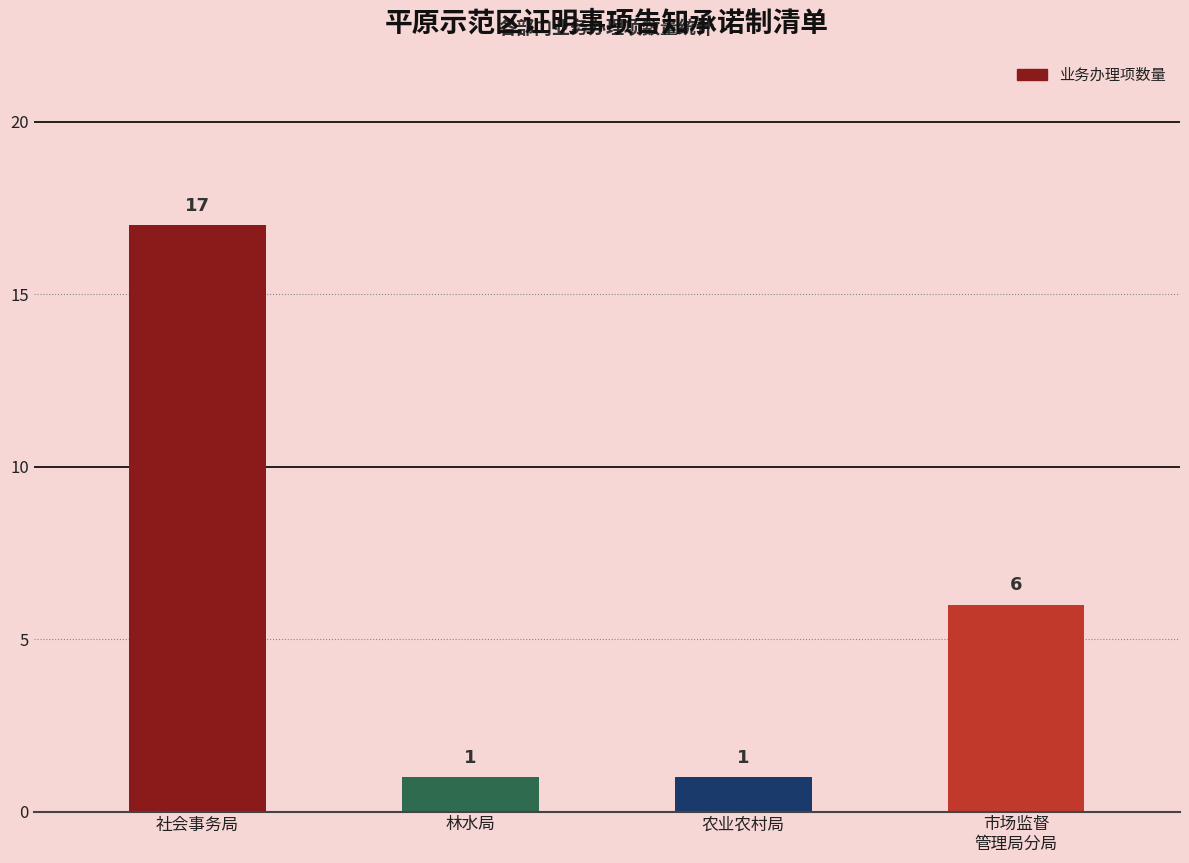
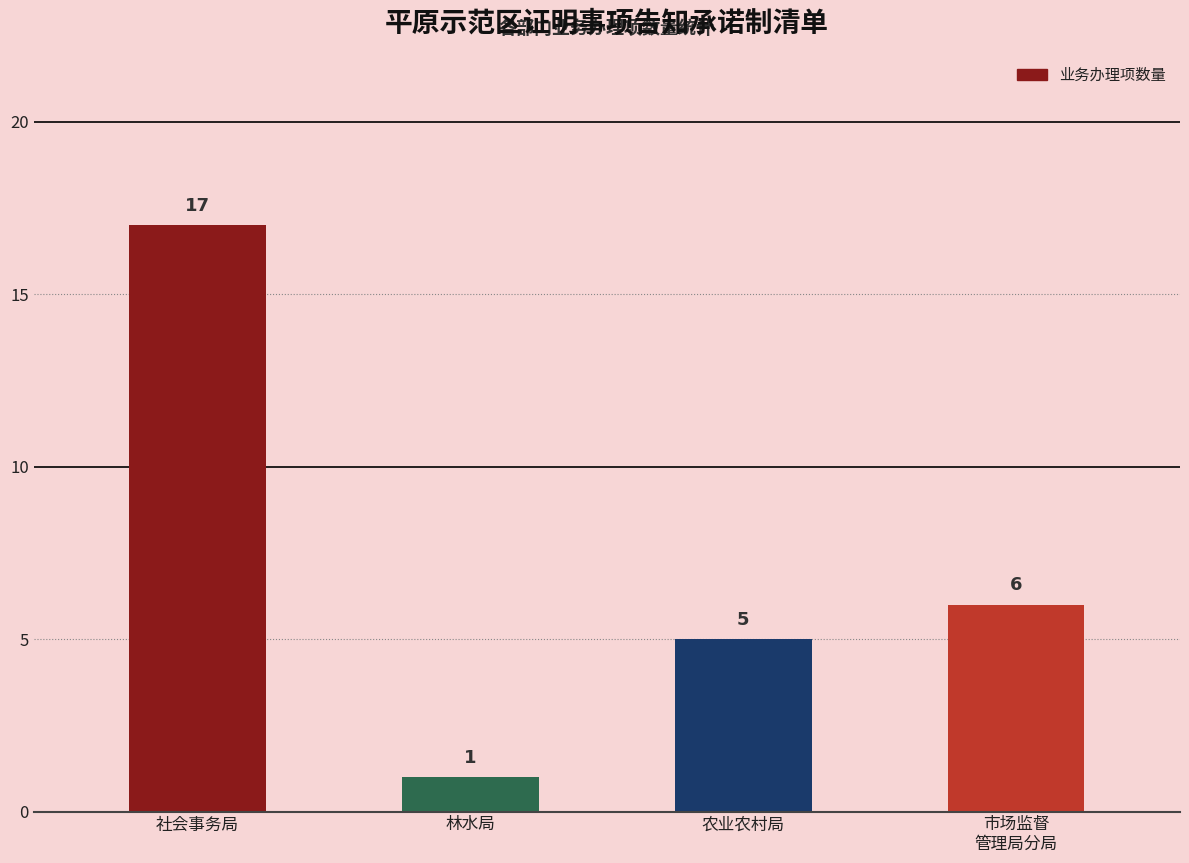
  {
    "社会事务局": 17,
    "林水局": 1,
-   "农业农村局": 1,
+   "农业农村局": 5,
    "市场监督 管理局分局": 6
  }
